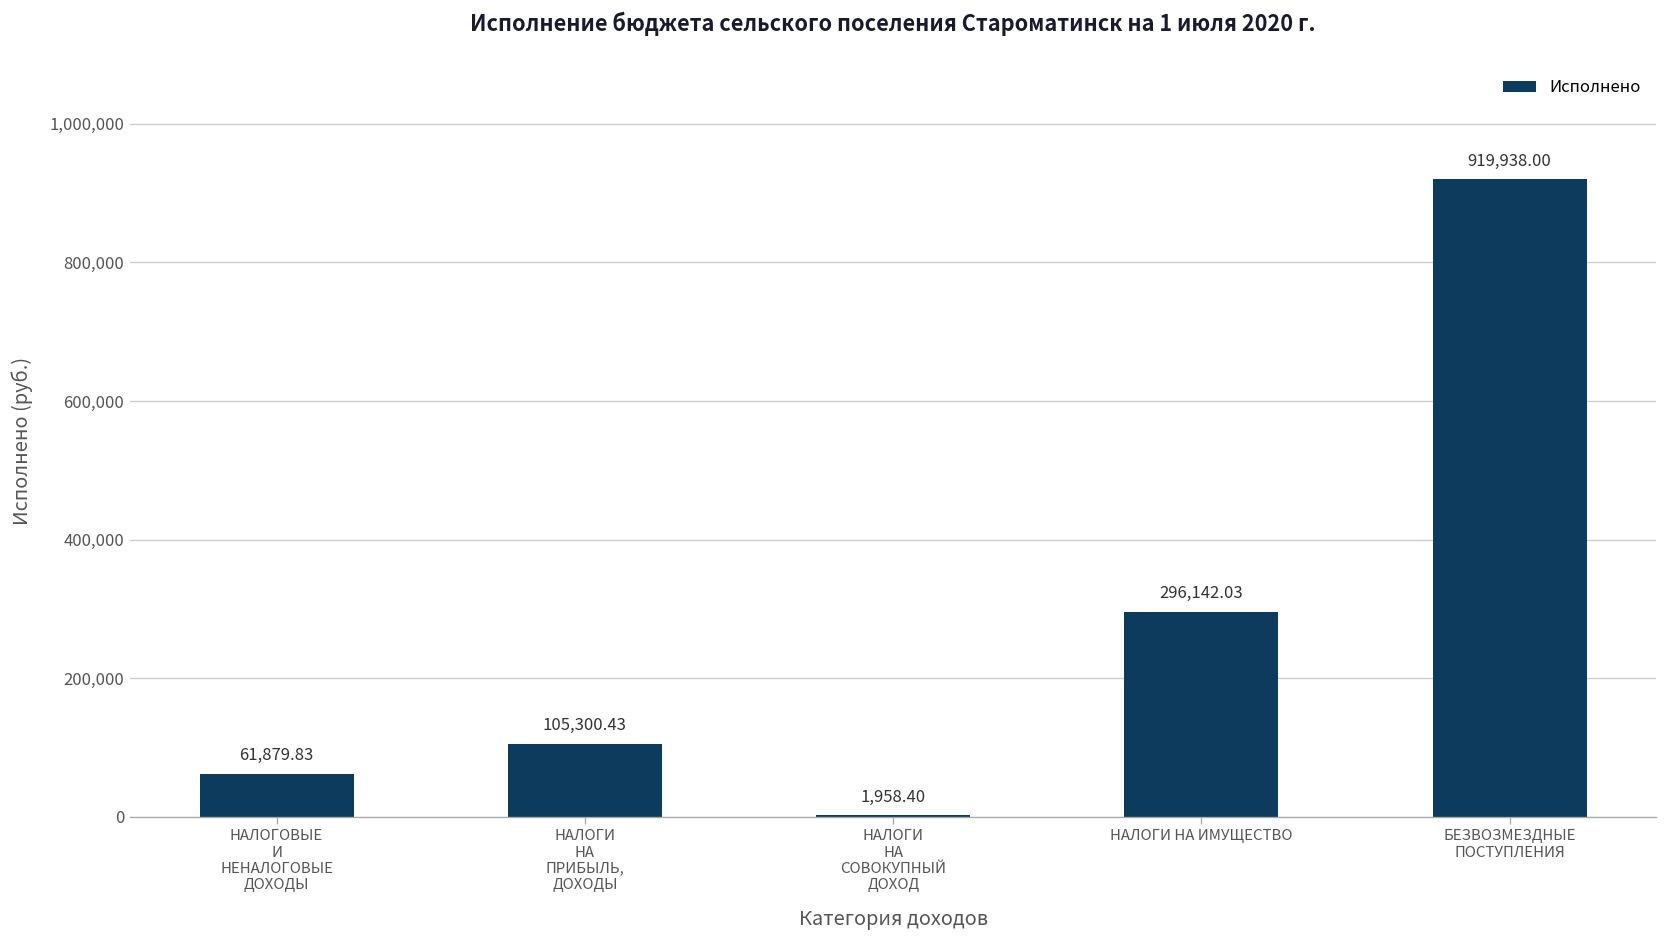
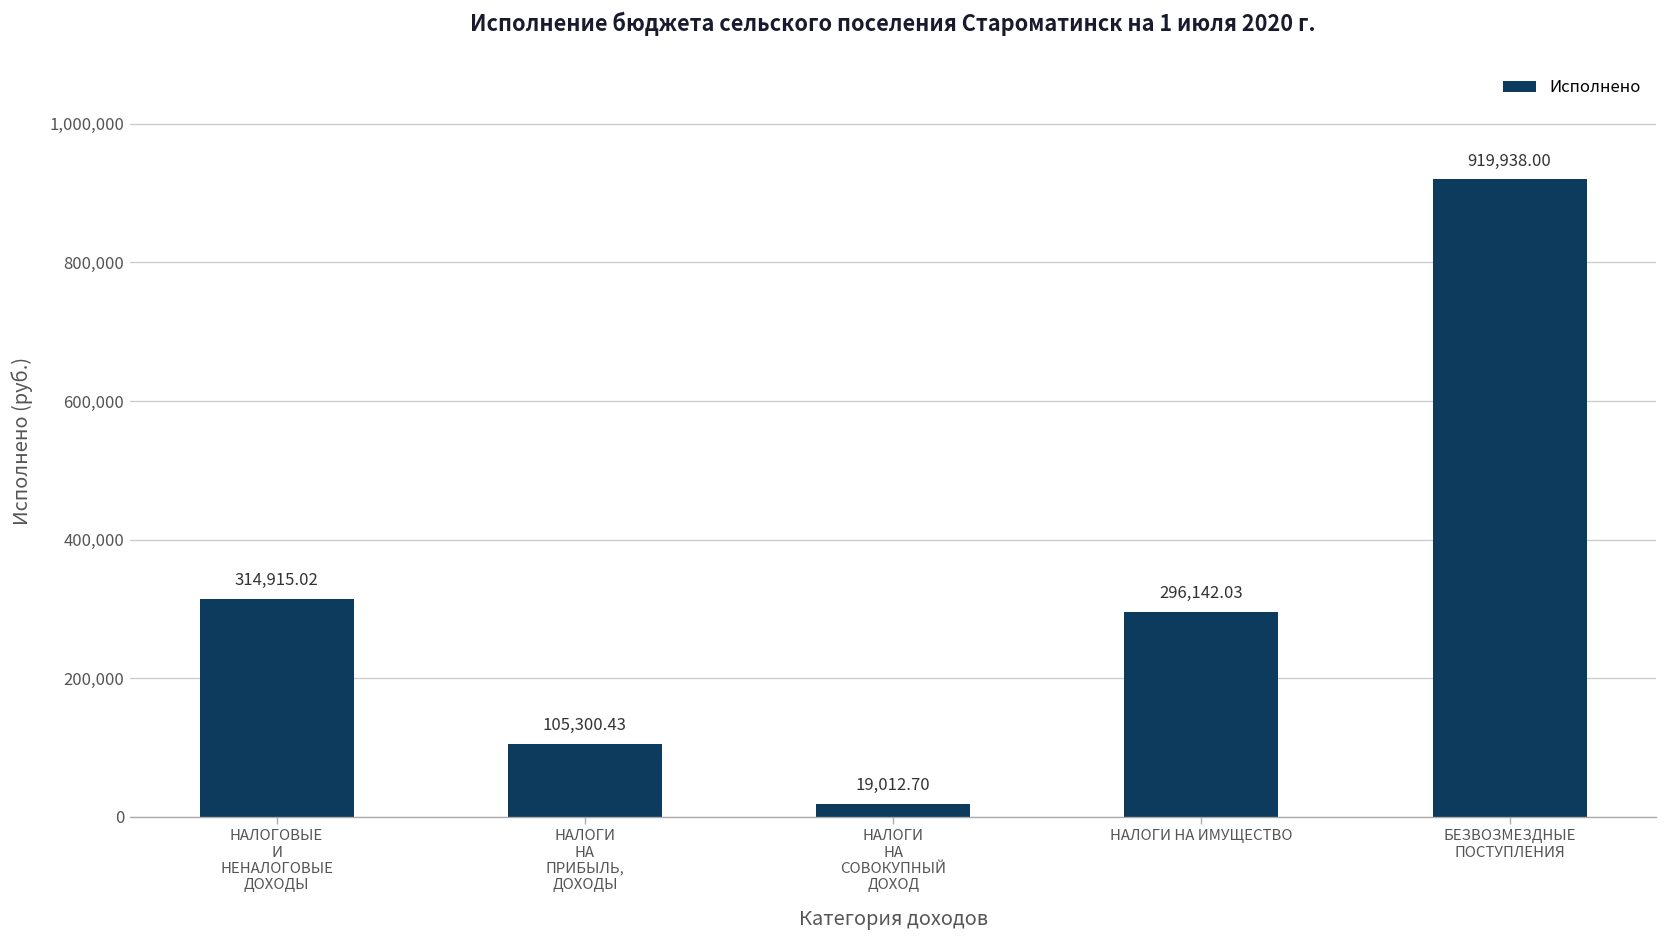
  {
-   "НАЛОГОВЫЕ И НЕНАЛОГОВЫЕ ДОХОДЫ": "61,879.83",
+   "НАЛОГОВЫЕ И НЕНАЛОГОВЫЕ ДОХОДЫ": "314,915.02",
    "НАЛОГИ НА ПРИБЫЛЬ, ДОХОДЫ": "105,300.43",
-   "НАЛОГИ НА СОВОКУПНЫЙ ДОХОД": "1,958.40",
+   "НАЛОГИ НА СОВОКУПНЫЙ ДОХОД": "19,012.70",
    "НАЛОГИ НА ИМУЩЕСТВО": "296,142.03",
    "БЕЗВОЗМЕЗДНЫЕ ПОСТУПЛЕНИЯ": "919,938.00"
  }
